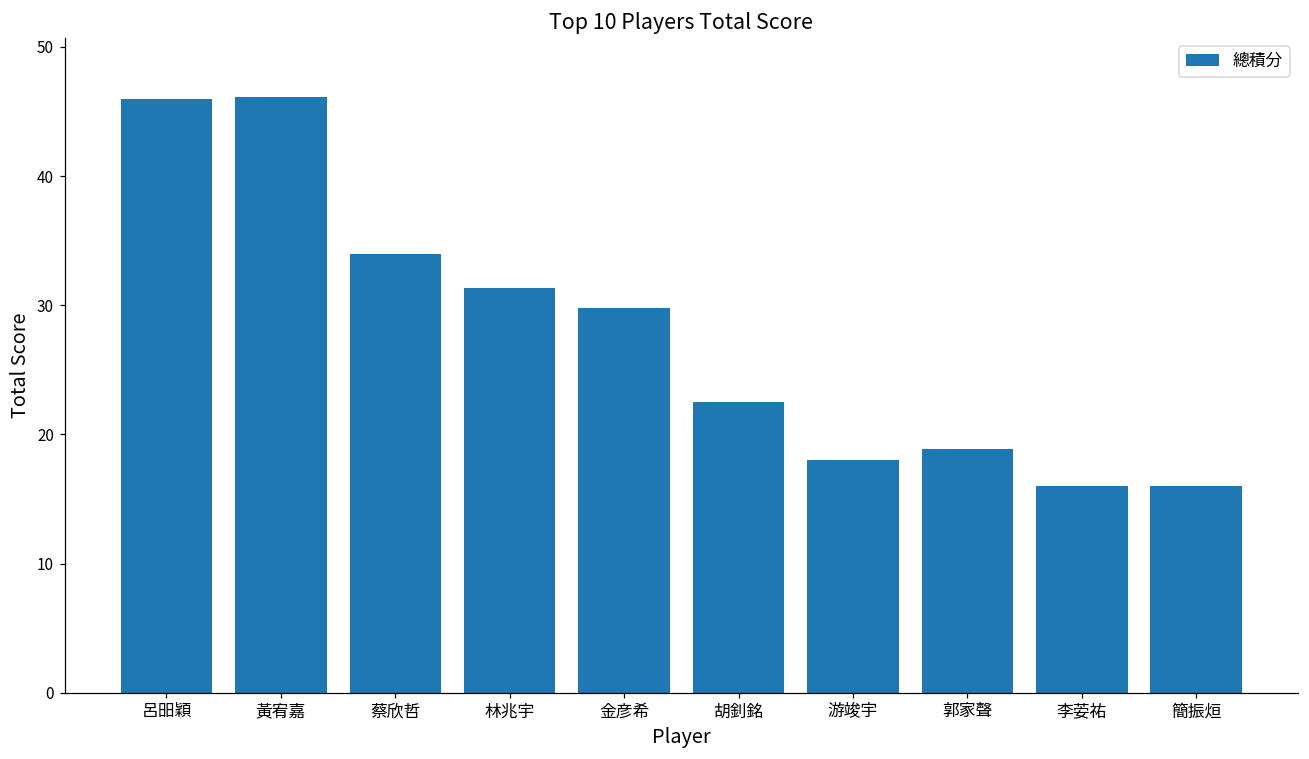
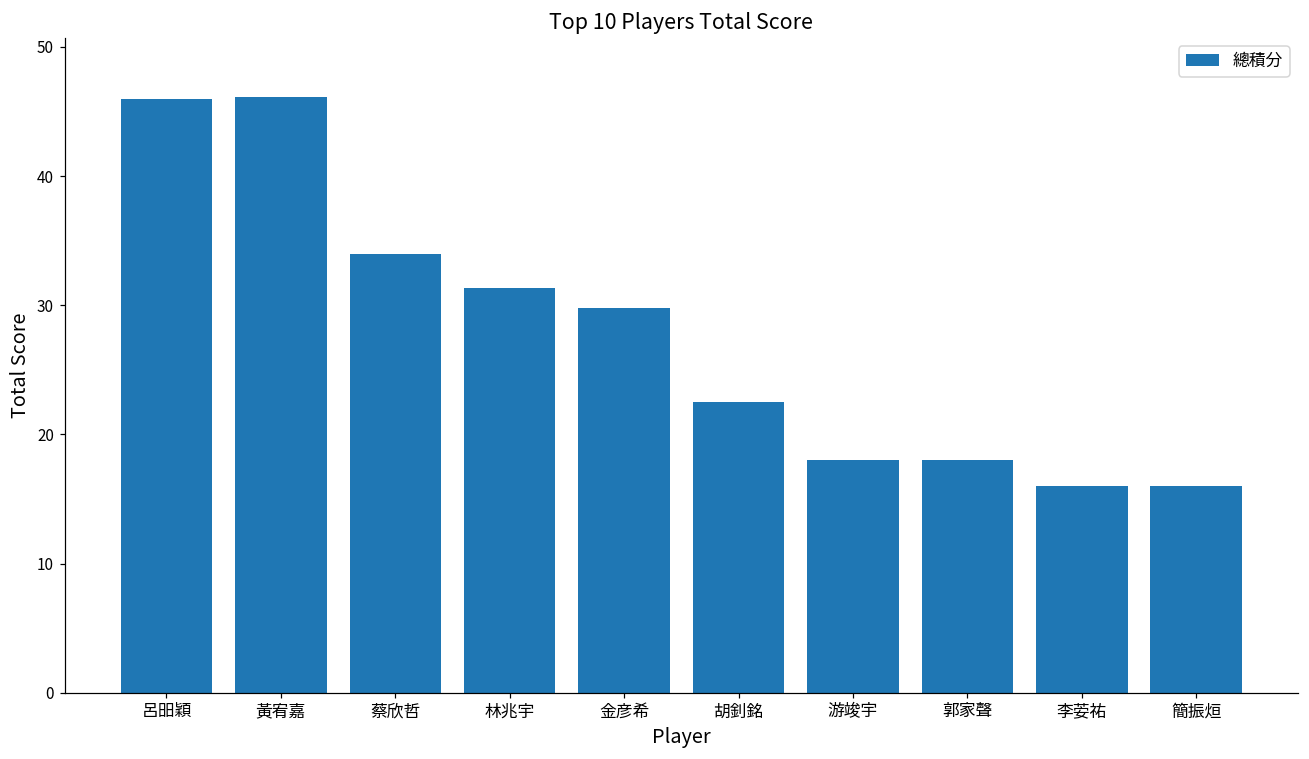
  {
    "呂昍穎": 46.0,
    "黃宥嘉": 46.1,
    "蔡欣哲": 34.0,
    "林兆宇": 31.4,
    "金彦希": 29.8,
    "胡釗銘": 22.5,
    "游竣宇": 18.0,
-   "郭家聲": 18.9,
+   "郭家聲": 18.0,
    "李荌祐": 16.0,
    "簡振烜": 16.0
  }
